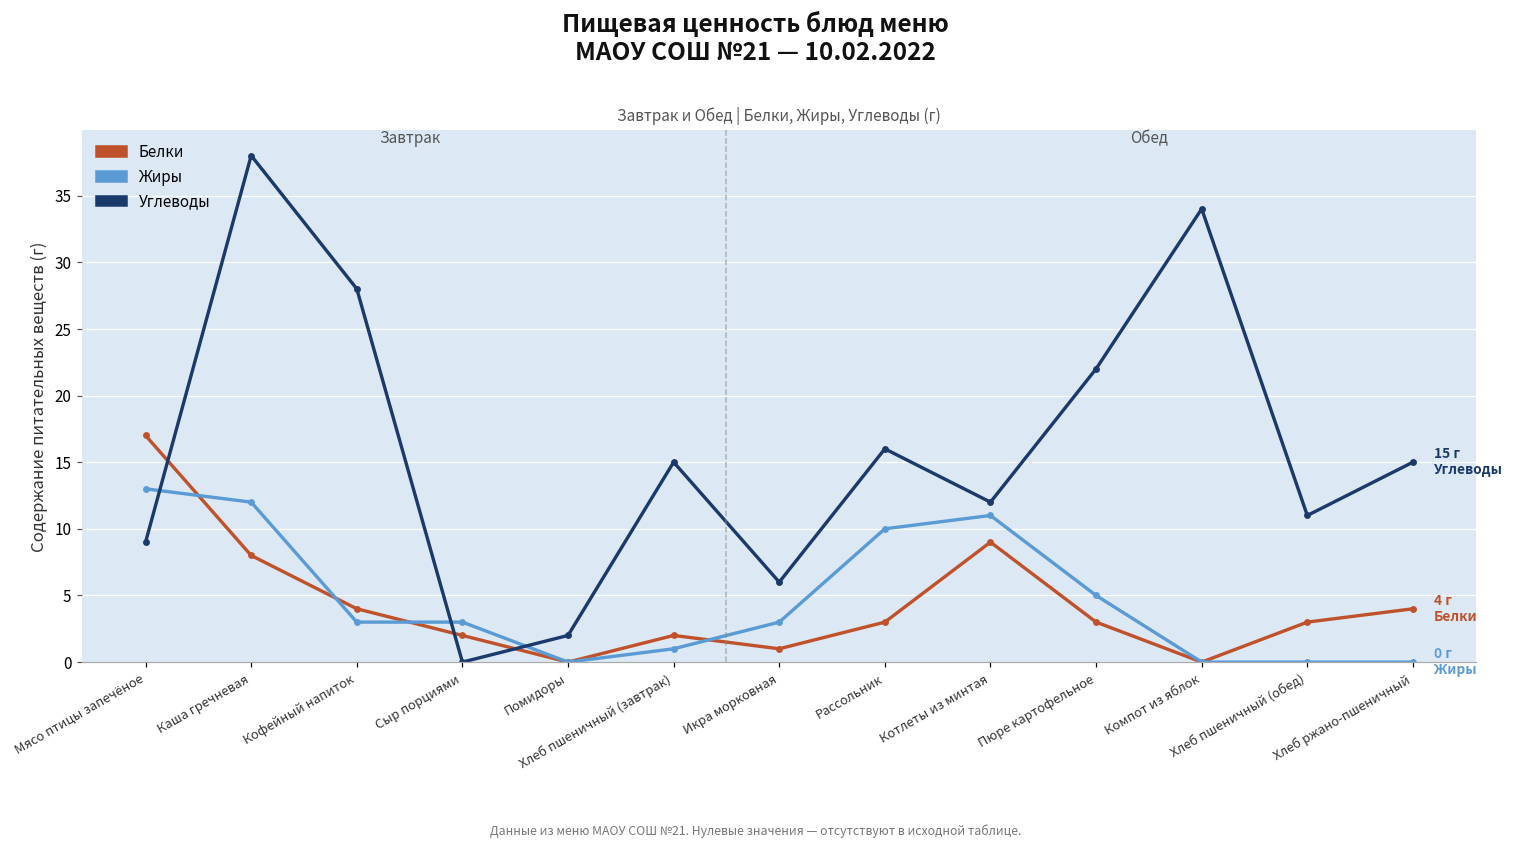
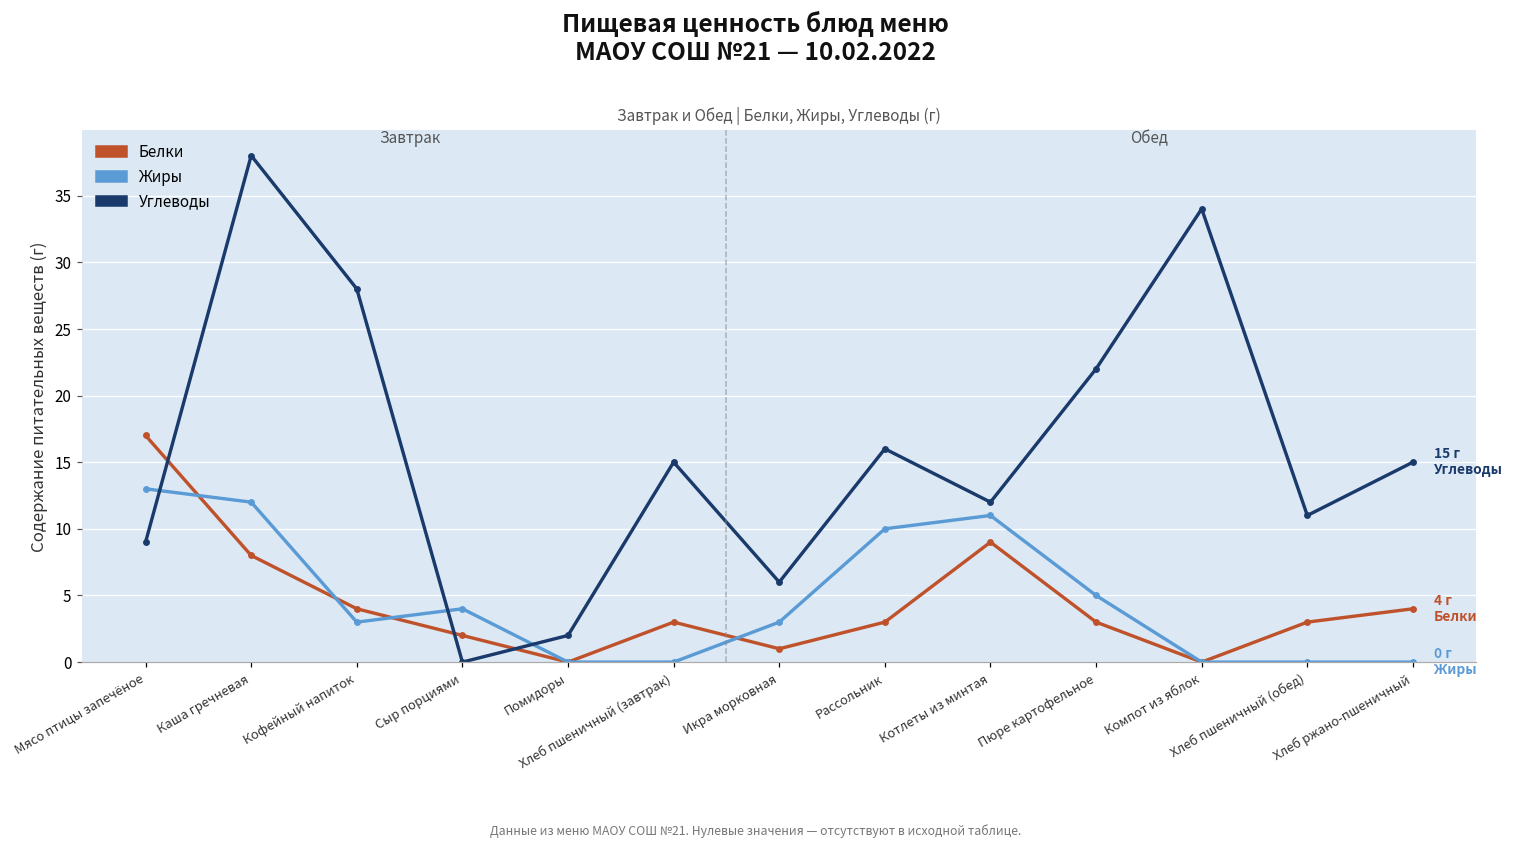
  {
    "Белки": {
      "Мясо птицы запечёное": 17,
      "Каша гречневая": 8,
      "Кофейный напиток": 4,
      "Сыр порциями": 2,
-     "Хлеб пшеничный (завтрак)": 2,
+     "Хлеб пшеничный (завтрак)": 3,
      "Икра морковная": 1,
      "Рассольник": 3,
      "Котлеты из минтая": 9,
      "Пюре картофельное": 3,
      "Хлеб пшеничный (обед)": 3
    },
    "Жиры": {
      "Мясо птицы запечёное": 13,
      "Каша гречневая": 12,
      "Кофейный напиток": 3,
-     "Сыр порциями": 3,
-     "Хлеб пшеничный (завтрак)": 1,
+     "Сыр порциями": 4,
+     "Хлеб пшеничный (завтрак)": 0,
      "Икра морковная": 3,
      "Рассольник": 10,
      "Котлеты из минтая": 11,
      "Пюре картофельное": 5,
      "Хлеб пшеничный (обед)": 0
    },
    "Углеводы": {
      "Хлеб ржано-пшеничный": 15
    }
  }
